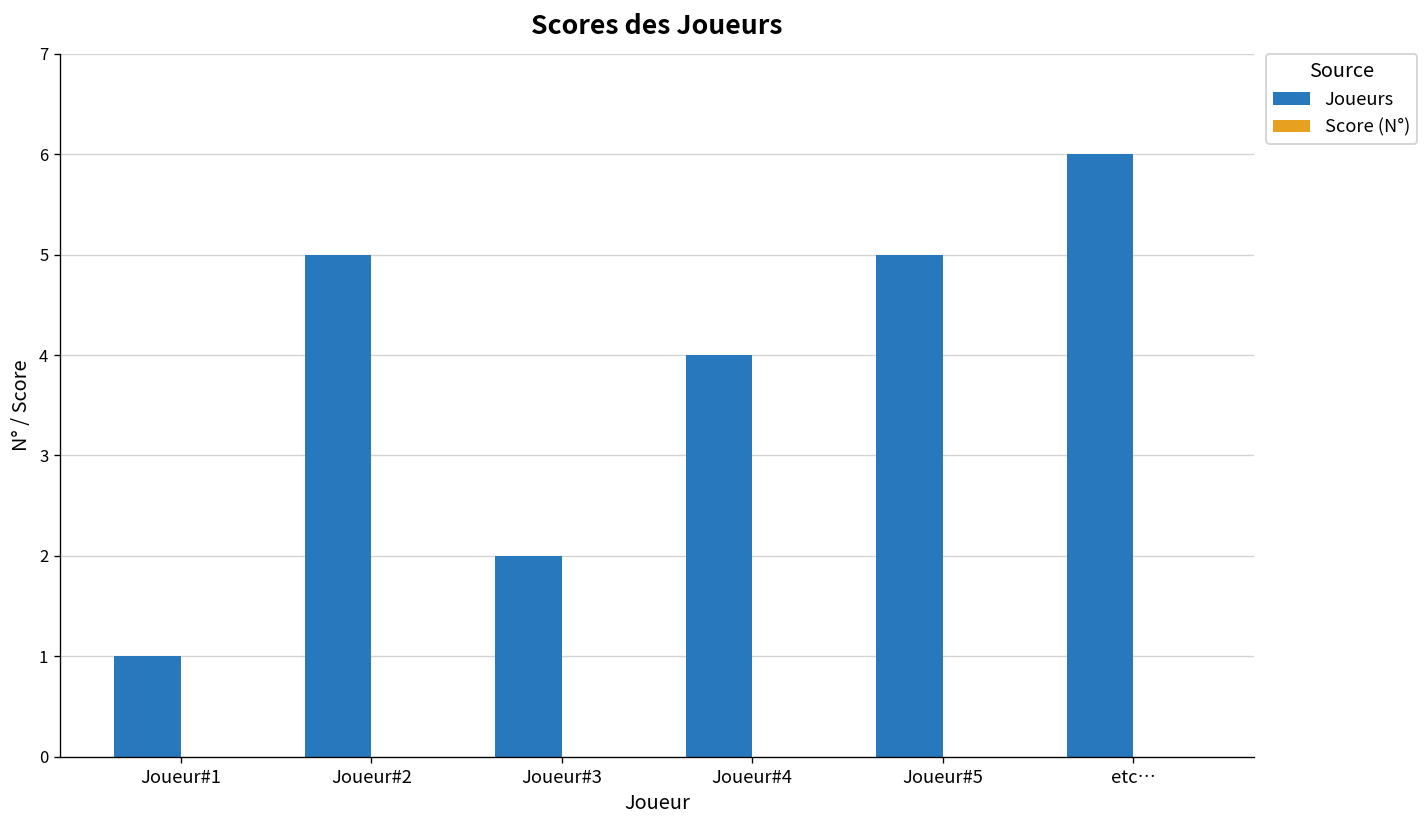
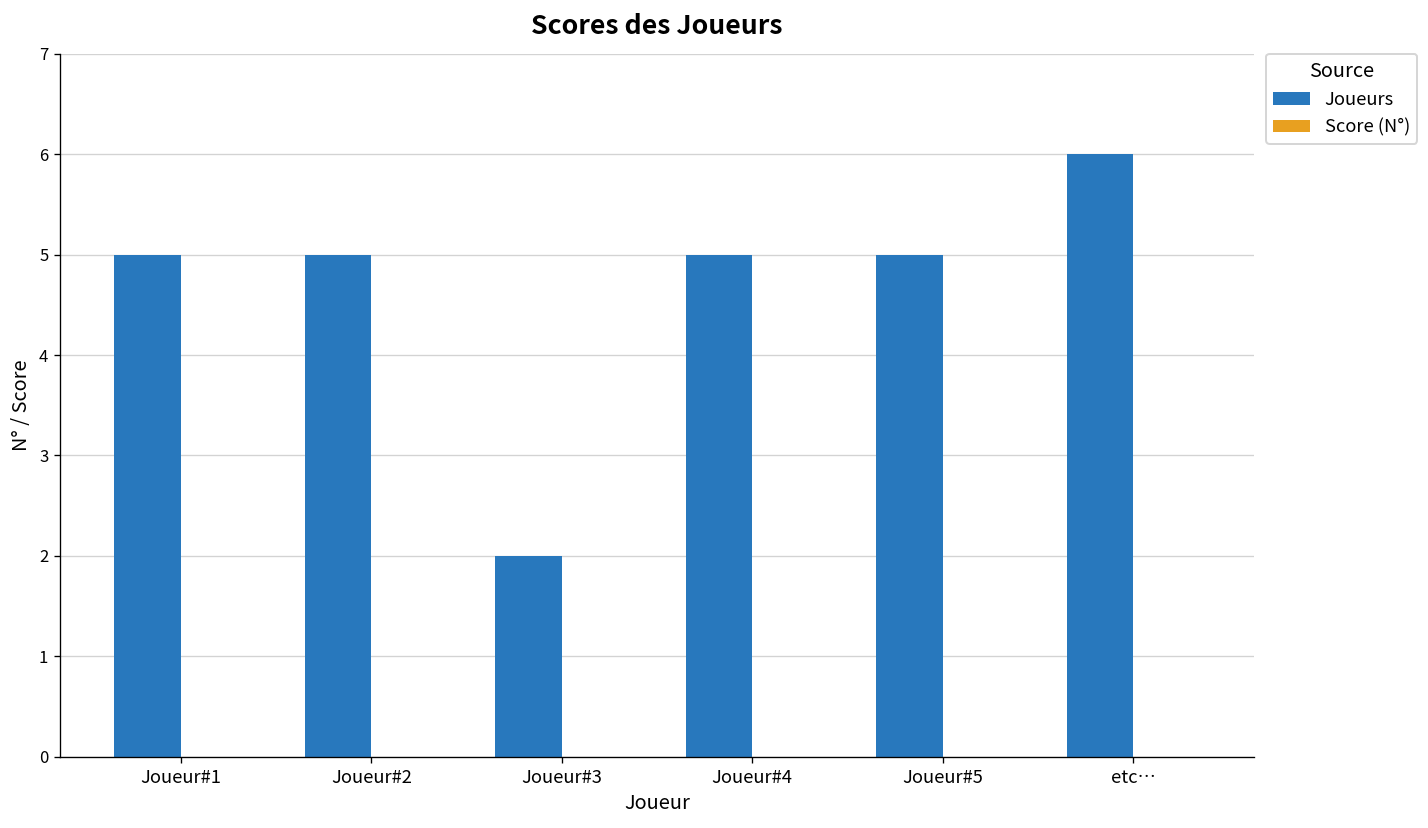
  {
    "Joueurs": {
-     "Joueur#1": 1,
+     "Joueur#1": 5,
      "Joueur#2": 5,
      "Joueur#3": 2,
-     "Joueur#4": 4,
+     "Joueur#4": 5,
      "Joueur#5": 5,
      "etc…": 6
    },
    "Score (N°)": {
      "Joueur#1": 0,
      "Joueur#2": 0,
      "Joueur#3": 0,
      "Joueur#4": 0,
      "Joueur#5": 0,
      "etc…": 0
    }
  }
